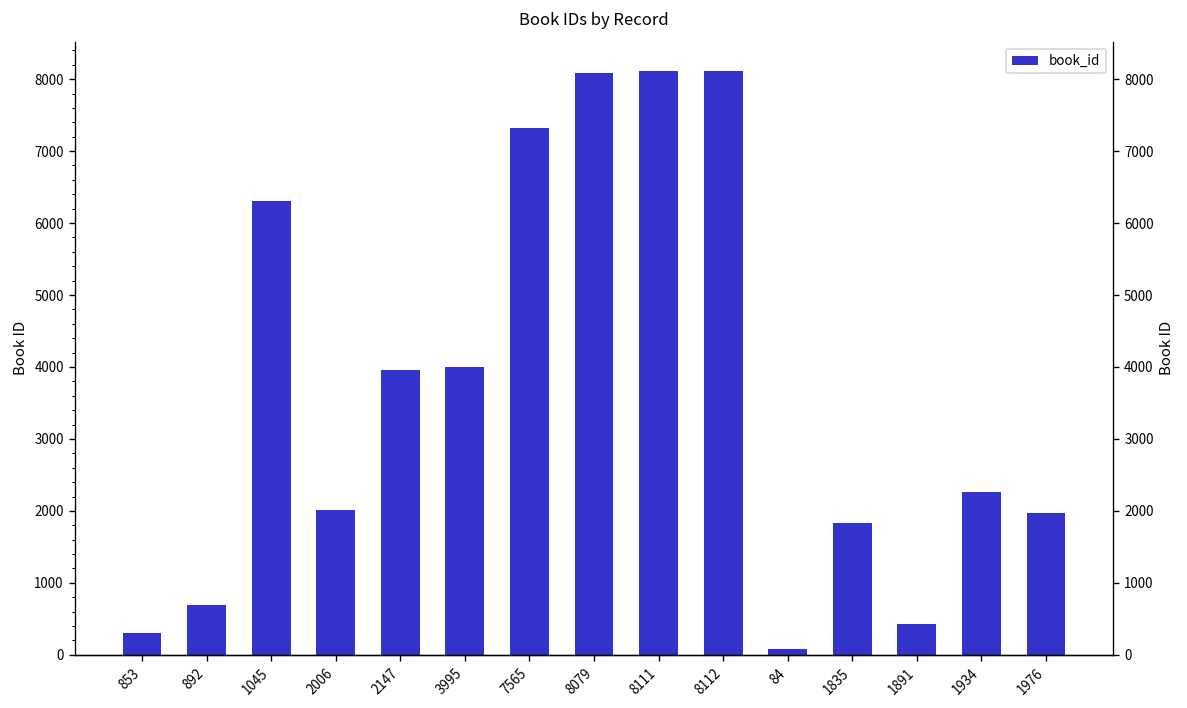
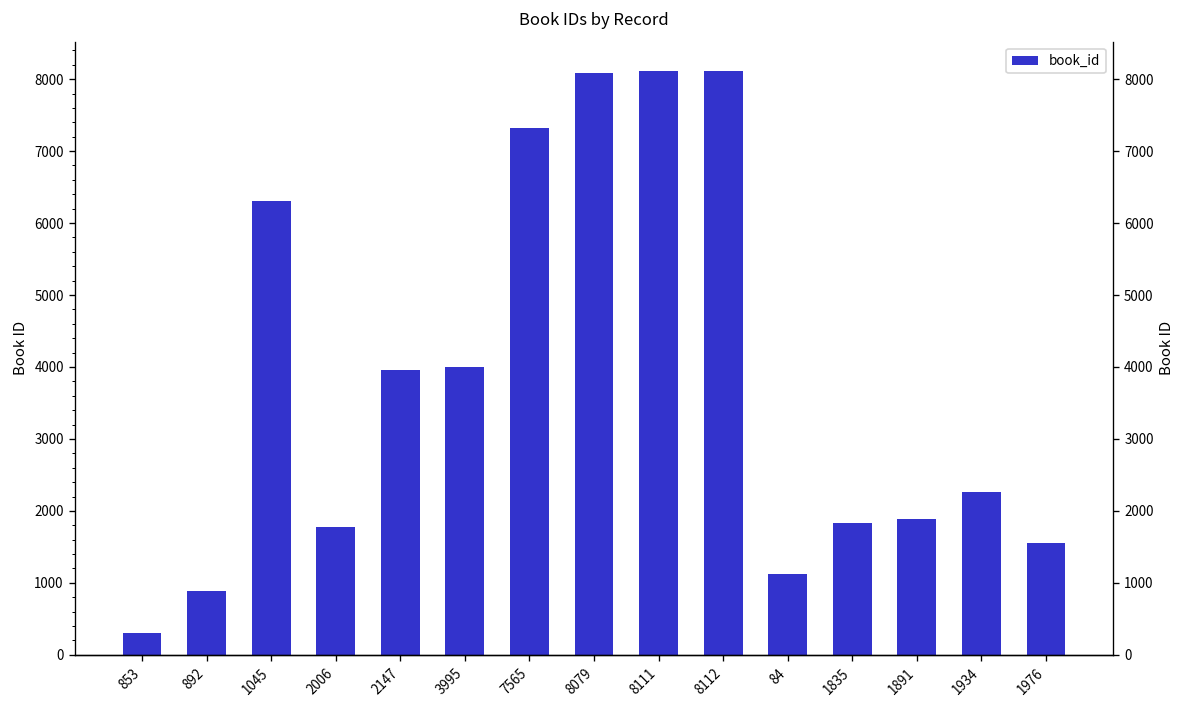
  {
    "853": 300,
-   "892": 700,
+   "892": 900,
    "1045": 6300,
-   "2006": 2000,
+   "2006": 1800,
    "2147": 4000,
    "3995": 4000,
    "7565": 7300,
    "8079": 8100,
    "8111": 8100,
    "8112": 8100,
-   "84": 100,
+   "84": 1100,
    "1835": 1800,
-   "1891": 400,
+   "1891": 1900,
    "1934": 2300,
-   "1976": 2000
+   "1976": 1600
  }
